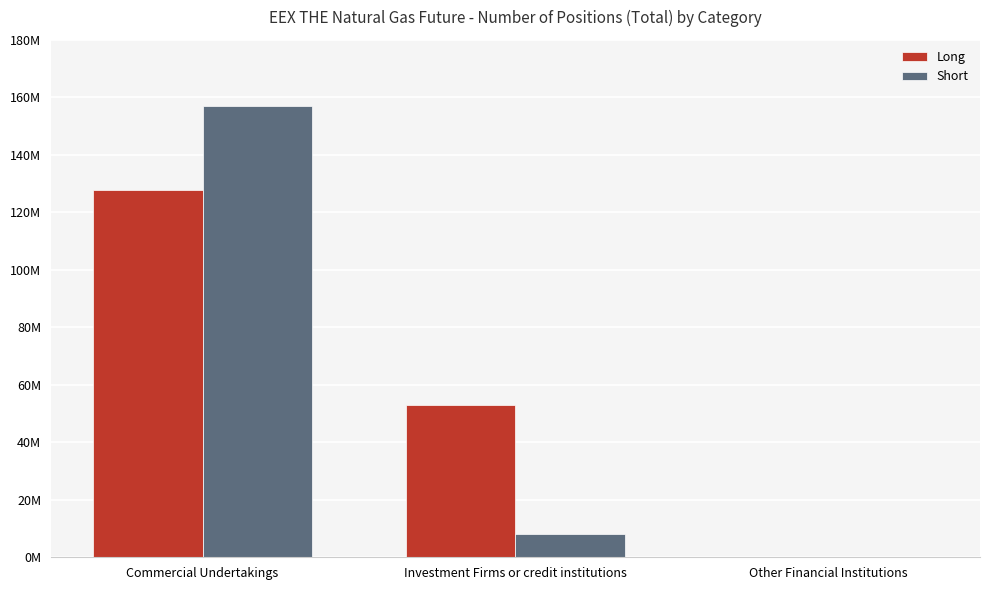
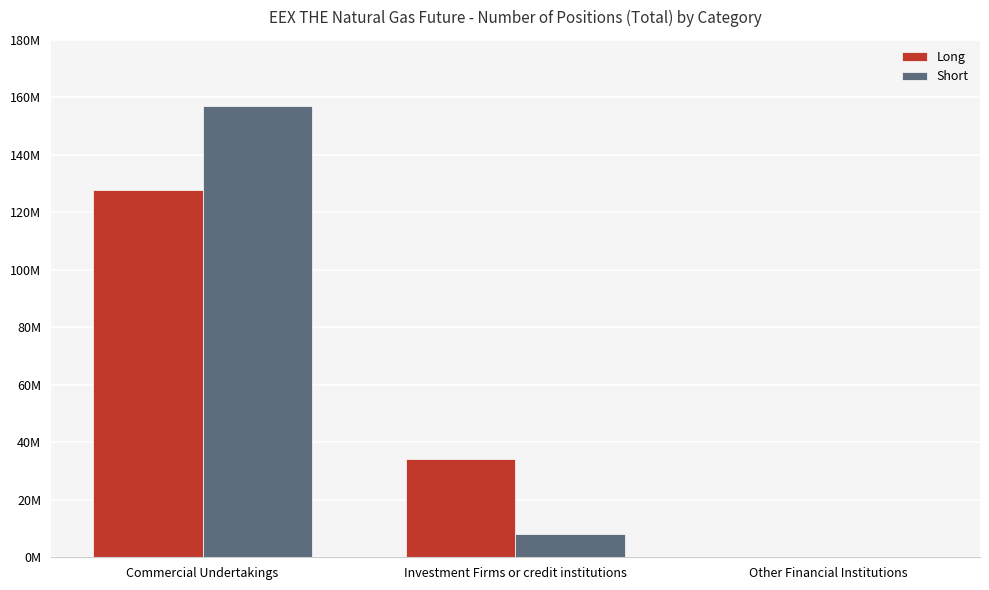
  {
    "Long": {
      "Commercial Undertakings": 128000000,
-     "Investment Firms or credit institutions": 53000000,
+     "Investment Firms or credit institutions": 34000000,
      "Other Financial Institutions": 0
    },
    "Short": {
      "Commercial Undertakings": 157000000,
      "Investment Firms or credit institutions": 8000000,
      "Other Financial Institutions": 0
    }
  }
